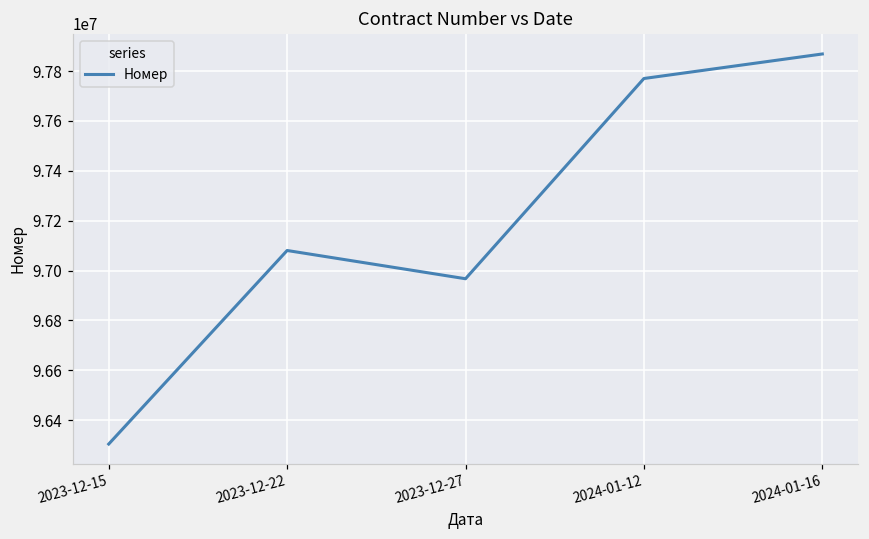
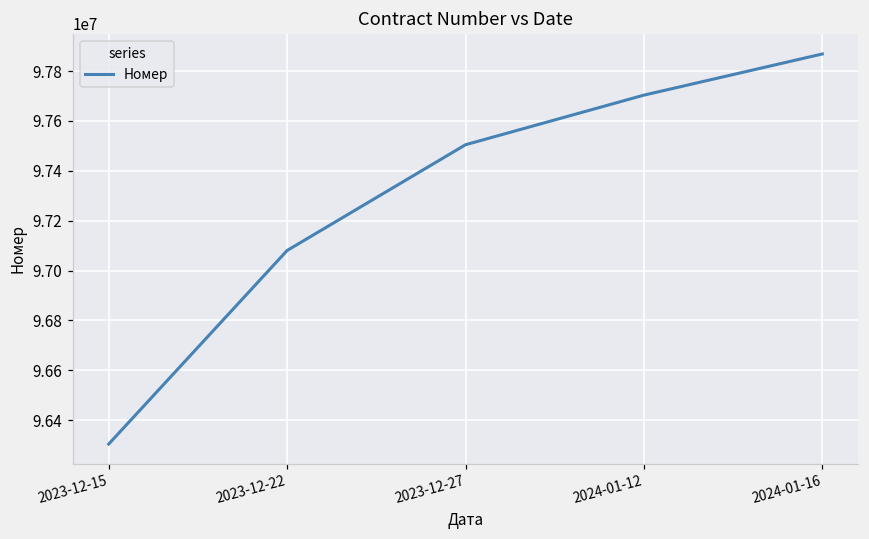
  {
    "2023-12-15": 96300000,
    "2023-12-22": 97080000,
-   "2023-12-27": 96970000,
-   "2024-01-12": 97770000,
+   "2023-12-27": 97500000,
+   "2024-01-12": 97700000,
    "2024-01-16": 97870000
  }
